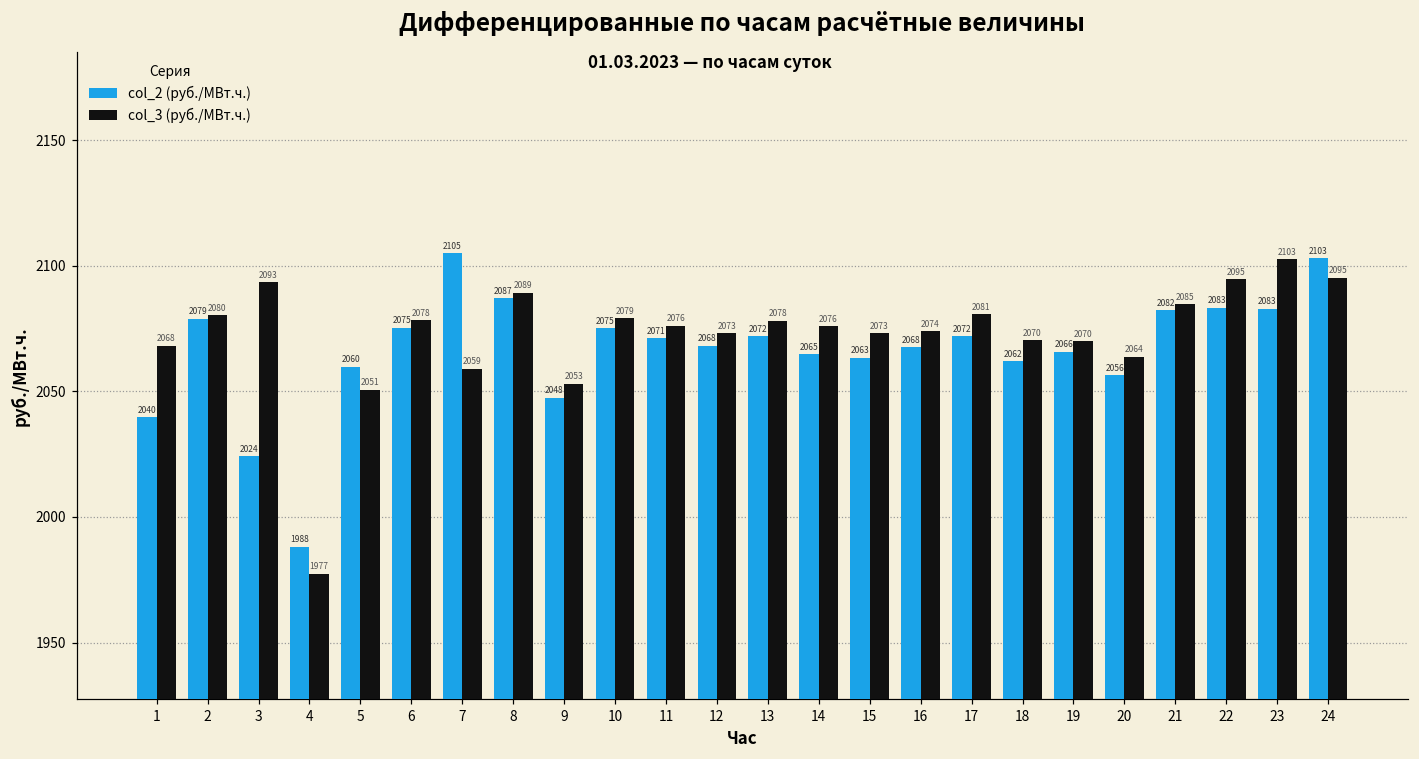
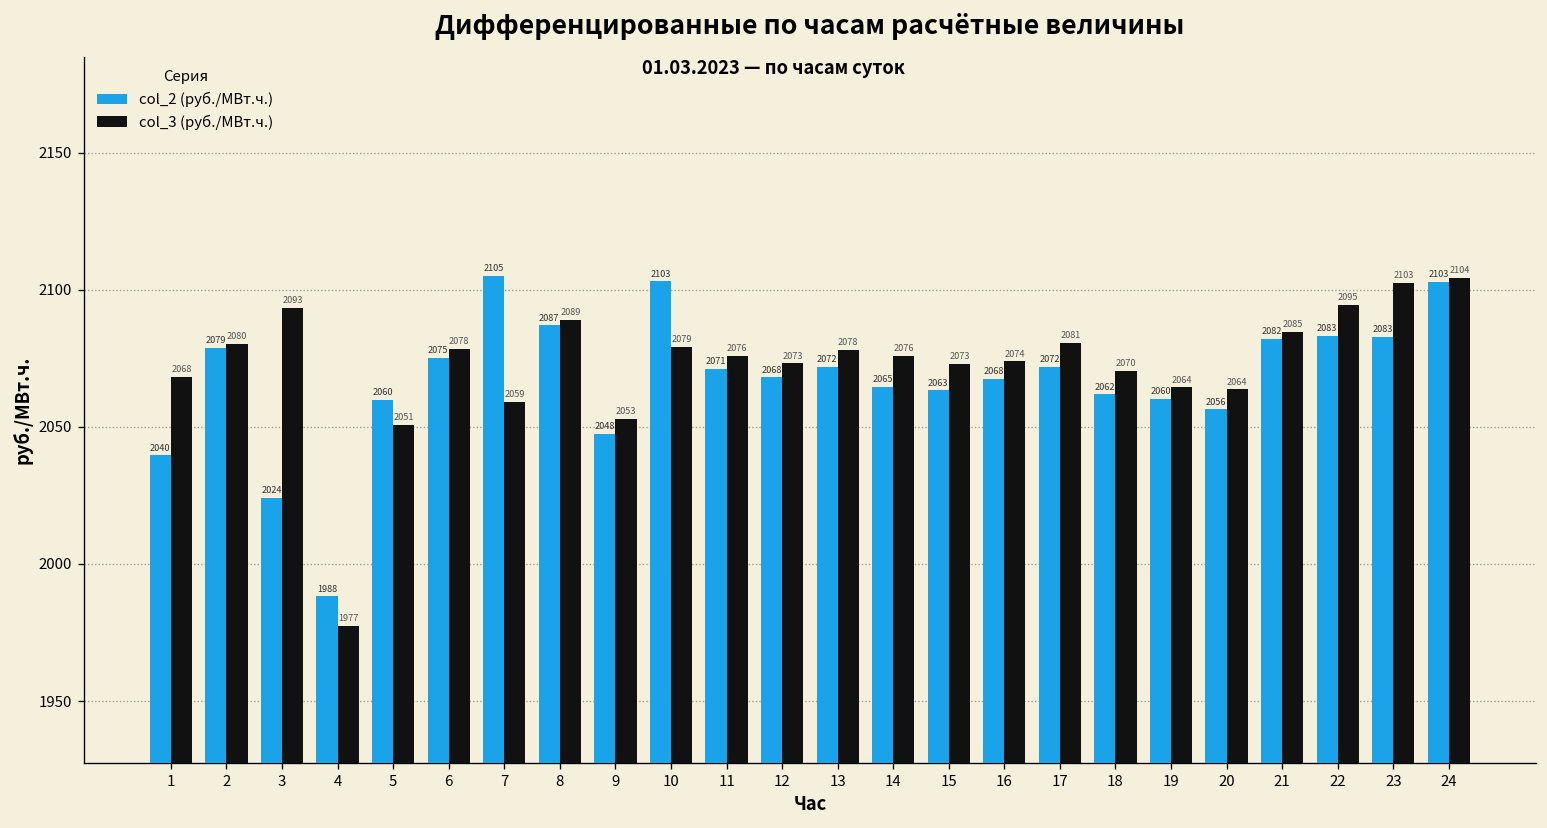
  {
    "col_2 (руб./МВт.ч.)": {
      "1": 2040,
      "2": 2079,
      "3": 2024,
      "4": 1988,
      "5": 2060,
      "6": 2075,
      "7": 2105,
      "8": 2087,
      "9": 2048,
-     "10": 2075,
+     "10": 2103,
      "11": 2071,
      "12": 2068,
      "13": 2072,
      "14": 2065,
      "15": 2063,
      "16": 2068,
      "17": 2072,
      "18": 2062,
-     "19": 2066,
+     "19": 2060,
      "20": 2056,
      "21": 2082,
      "22": 2083,
      "23": 2083,
      "24": 2103
    },
    "col_3 (руб./МВт.ч.)": {
      "1": 2068,
      "2": 2080,
      "3": 2093,
      "4": 1977,
      "5": 2051,
      "6": 2078,
      "7": 2059,
      "8": 2089,
      "9": 2053,
      "10": 2079,
      "11": 2076,
      "12": 2073,
      "13": 2078,
      "14": 2076,
      "15": 2073,
      "16": 2074,
      "17": 2081,
      "18": 2070,
-     "19": 2070,
+     "19": 2064,
      "20": 2064,
      "21": 2085,
      "22": 2095,
      "23": 2103,
-     "24": 2095
+     "24": 2104
    }
  }
